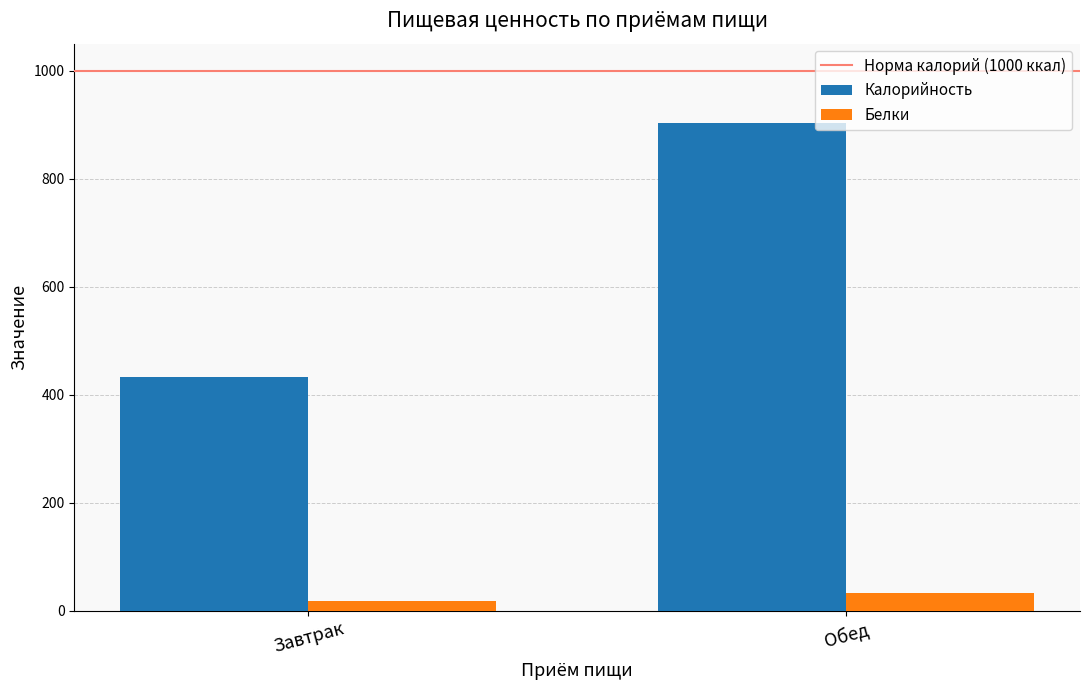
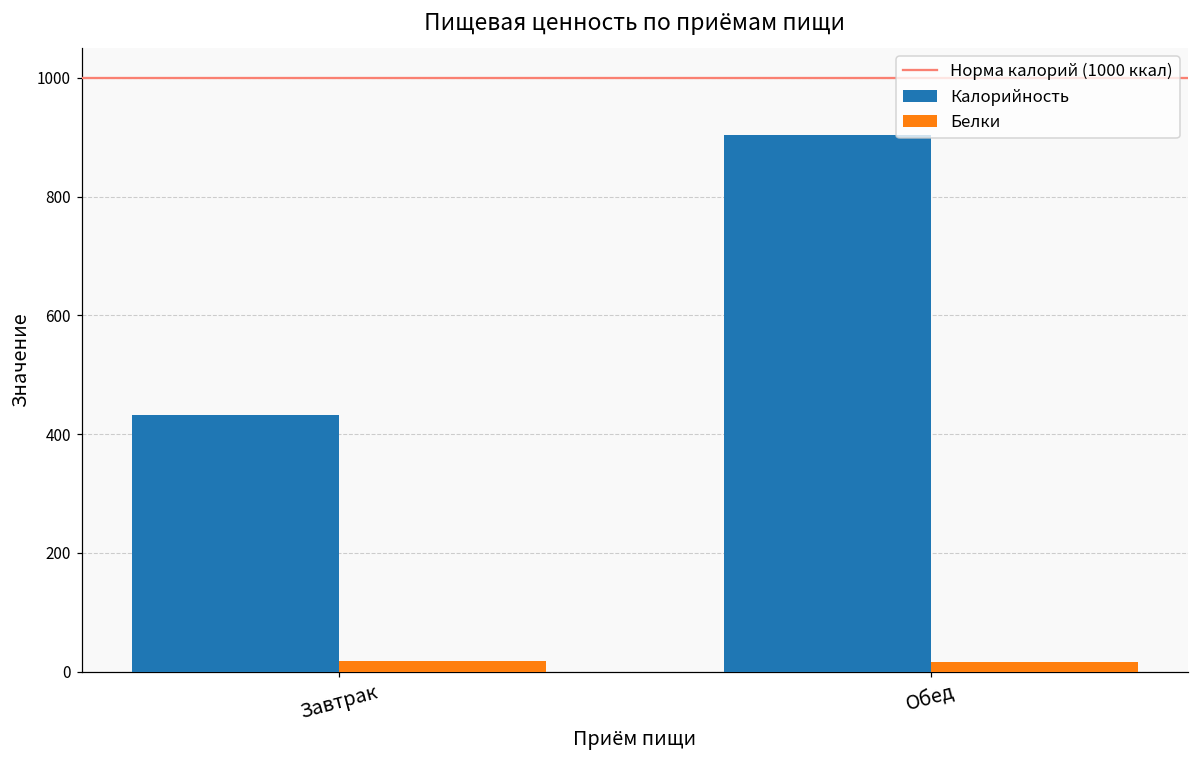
  {
    "Калорийность": {
      "Завтрак": 430,
      "Обед": 900
    },
    "Белки": {
      "Завтрак": 20,
-     "Обед": 30
+     "Обед": 20
    }
  }
